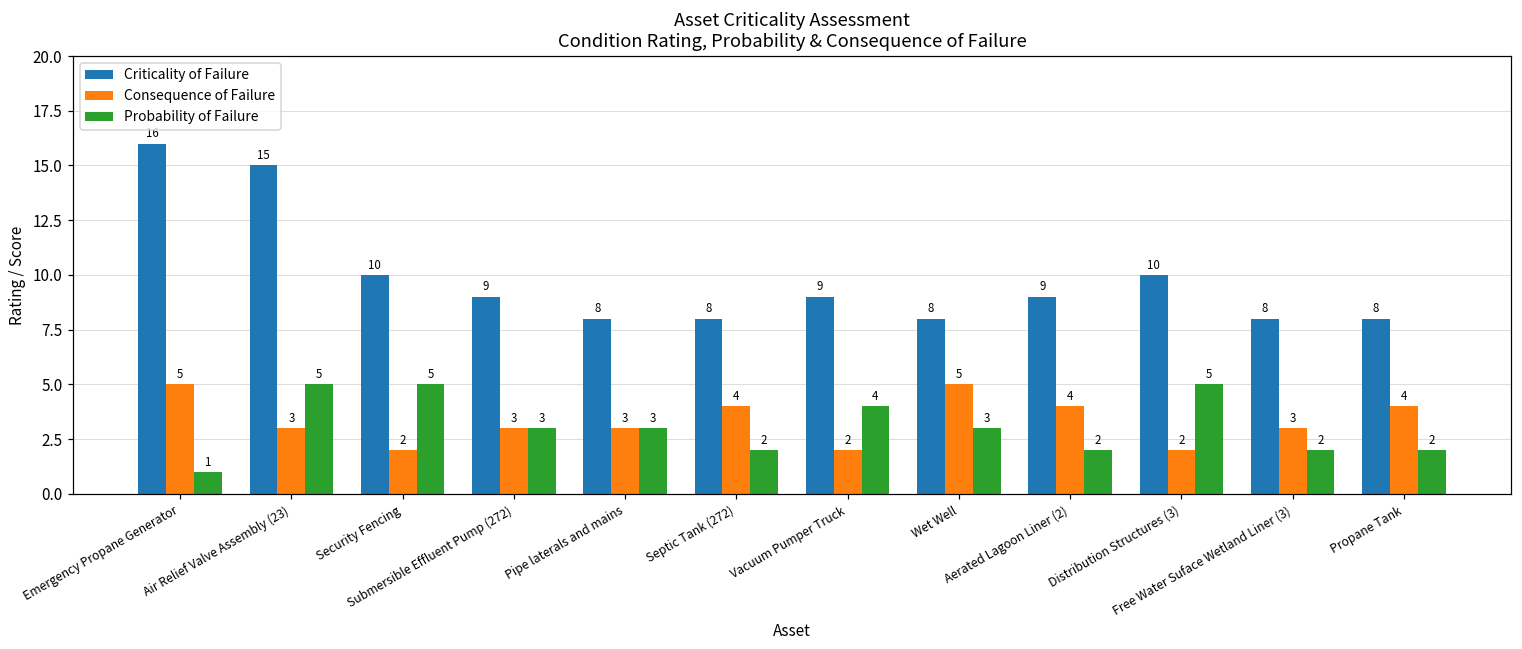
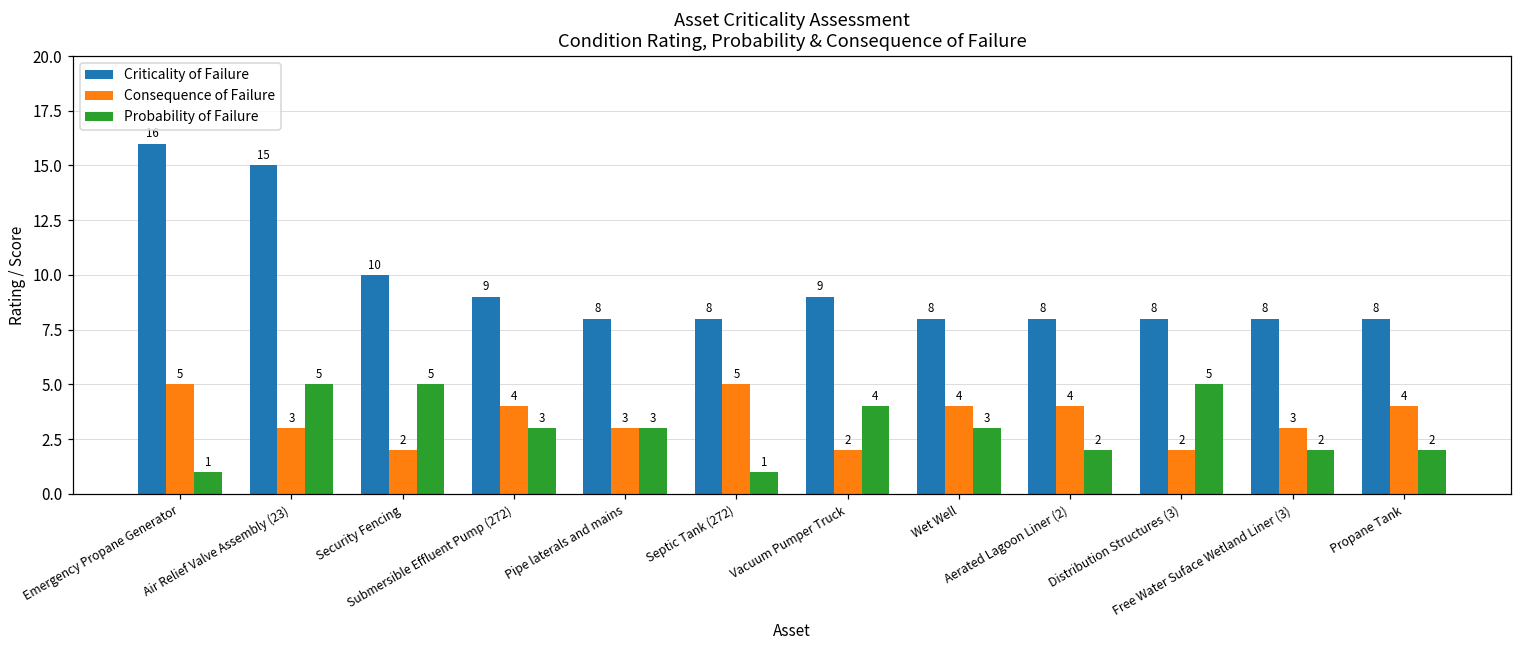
  {
    "Criticality of Failure": {
      "Air Relief Valve Assembly (23)": 15,
      "Security Fencing": 10,
      "Submersible Effluent Pump (272)": 9,
      "Pipe laterals and mains": 8,
      "Septic Tank (272)": 8,
      "Vacuum Pumper Truck": 9,
      "Wet Well": 8,
-     "Aerated Lagoon Liner (2)": 9,
-     "Distribution Structures (3)": 10,
+     "Aerated Lagoon Liner (2)": 8,
+     "Distribution Structures (3)": 8,
      "Free Water Suface Wetland Liner (3)": 8,
      "Propane Tank": 8
    },
    "Consequence of Failure": {
      "Emergency Propane Generator": 5,
      "Air Relief Valve Assembly (23)": 3,
      "Security Fencing": 2,
-     "Submersible Effluent Pump (272)": 3,
+     "Submersible Effluent Pump (272)": 4,
      "Pipe laterals and mains": 3,
-     "Septic Tank (272)": 4,
+     "Septic Tank (272)": 5,
      "Vacuum Pumper Truck": 2,
-     "Wet Well": 5,
+     "Wet Well": 4,
      "Aerated Lagoon Liner (2)": 4,
      "Distribution Structures (3)": 2,
      "Free Water Suface Wetland Liner (3)": 3,
      "Propane Tank": 4
    },
    "Probability of Failure": {
      "Emergency Propane Generator": 1,
      "Air Relief Valve Assembly (23)": 5,
      "Security Fencing": 5,
      "Submersible Effluent Pump (272)": 3,
      "Pipe laterals and mains": 3,
-     "Septic Tank (272)": 2,
+     "Septic Tank (272)": 1,
      "Vacuum Pumper Truck": 4,
      "Wet Well": 3,
      "Aerated Lagoon Liner (2)": 2,
      "Distribution Structures (3)": 5,
      "Free Water Suface Wetland Liner (3)": 2,
      "Propane Tank": 2
    }
  }
